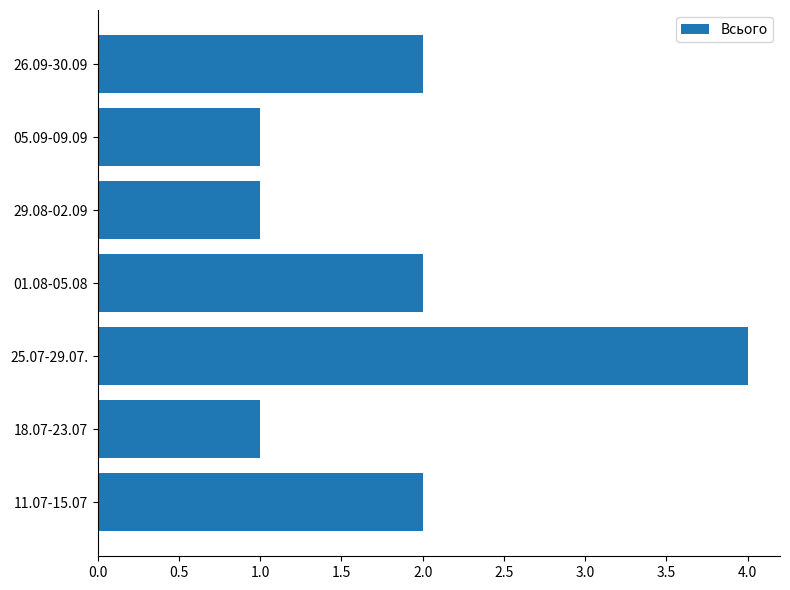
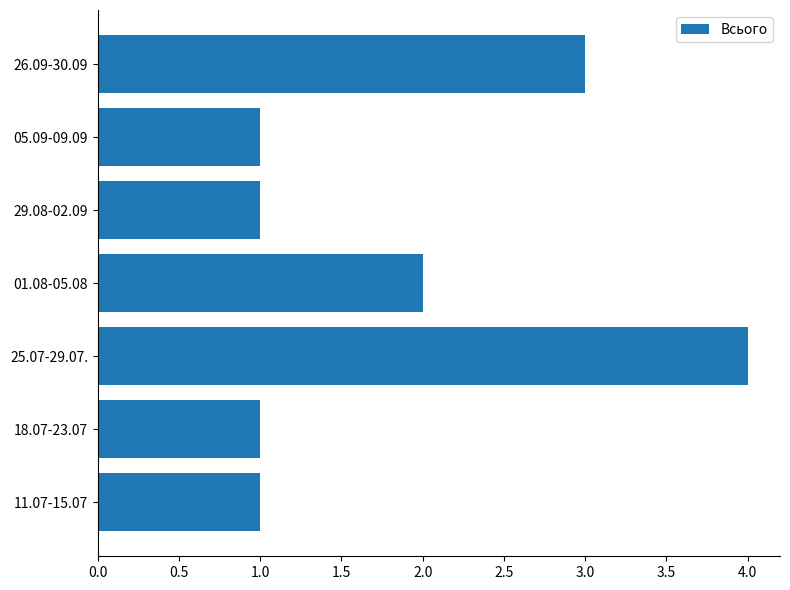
  {
-   "26.09-30.09": 2,
+   "26.09-30.09": 3,
    "05.09-09.09": 1,
    "29.08-02.09": 1,
    "01.08-05.08": 2,
    "25.07-29.07.": 4,
    "18.07-23.07": 1,
-   "11.07-15.07": 2
+   "11.07-15.07": 1
  }
